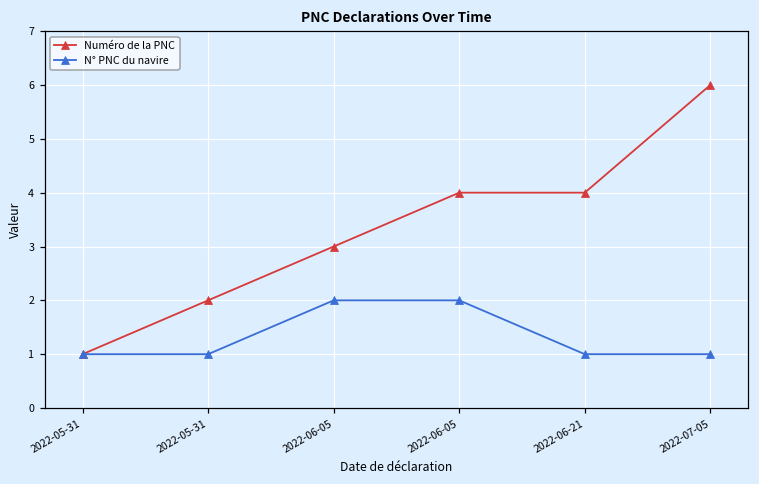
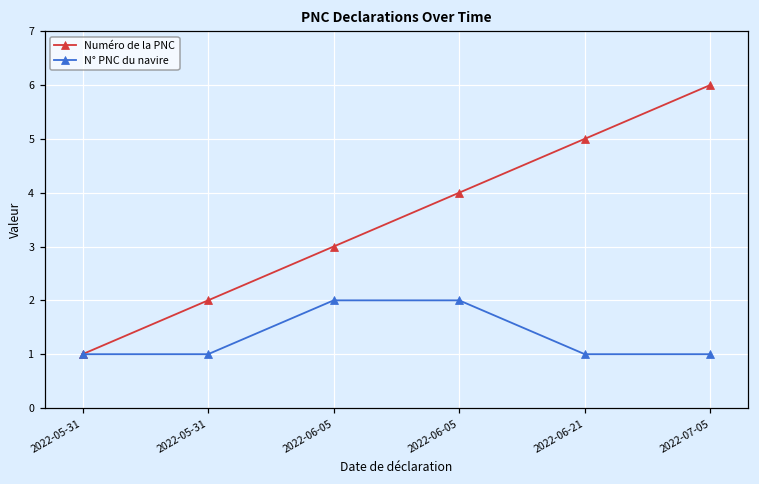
  {
    "Numéro de la PNC": {
-     "2022-06-21": 4,
+     "2022-06-21": 5,
      "2022-07-05": 6
    },
    "N° PNC du navire": {
      "2022-06-21": 1,
      "2022-07-05": 1
    }
  }
